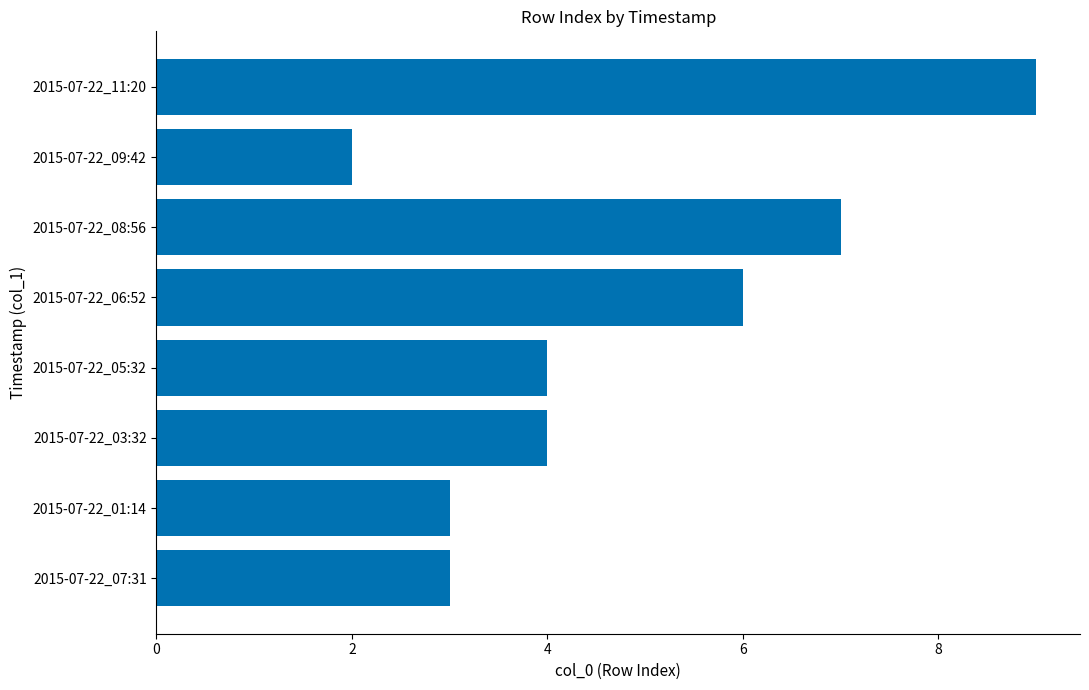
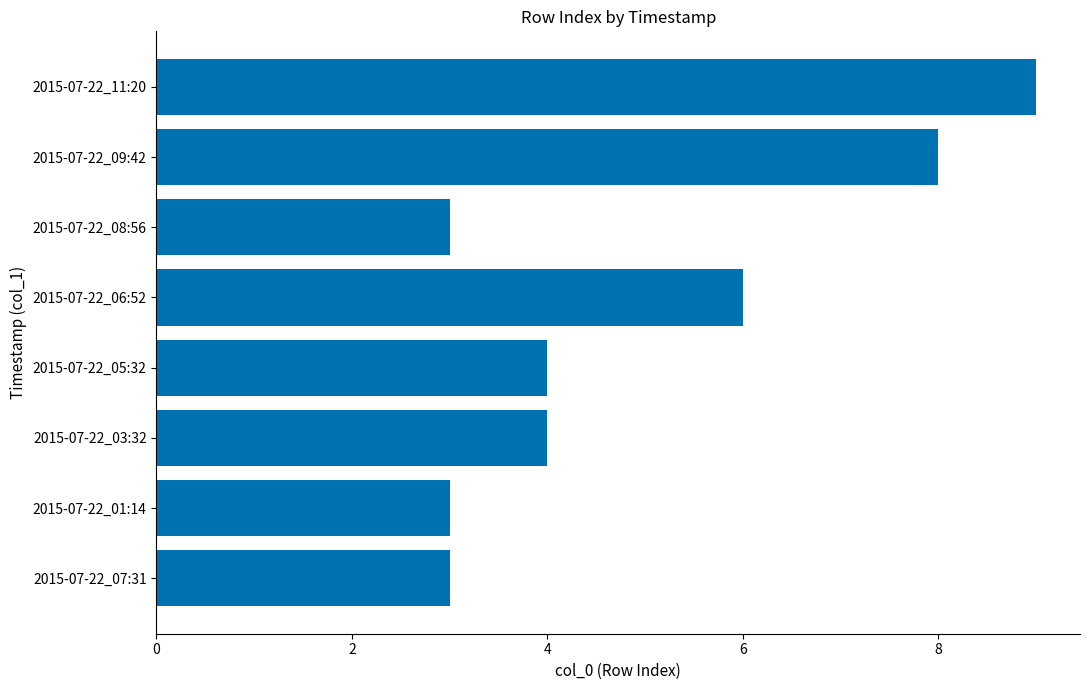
  {
    "2015-07-22_11:20": 9,
-   "2015-07-22_09:42": 2,
-   "2015-07-22_08:56": 7,
+   "2015-07-22_09:42": 8,
+   "2015-07-22_08:56": 3,
    "2015-07-22_06:52": 6,
    "2015-07-22_05:32": 4,
    "2015-07-22_03:32": 4,
    "2015-07-22_07:31": 3
  }
